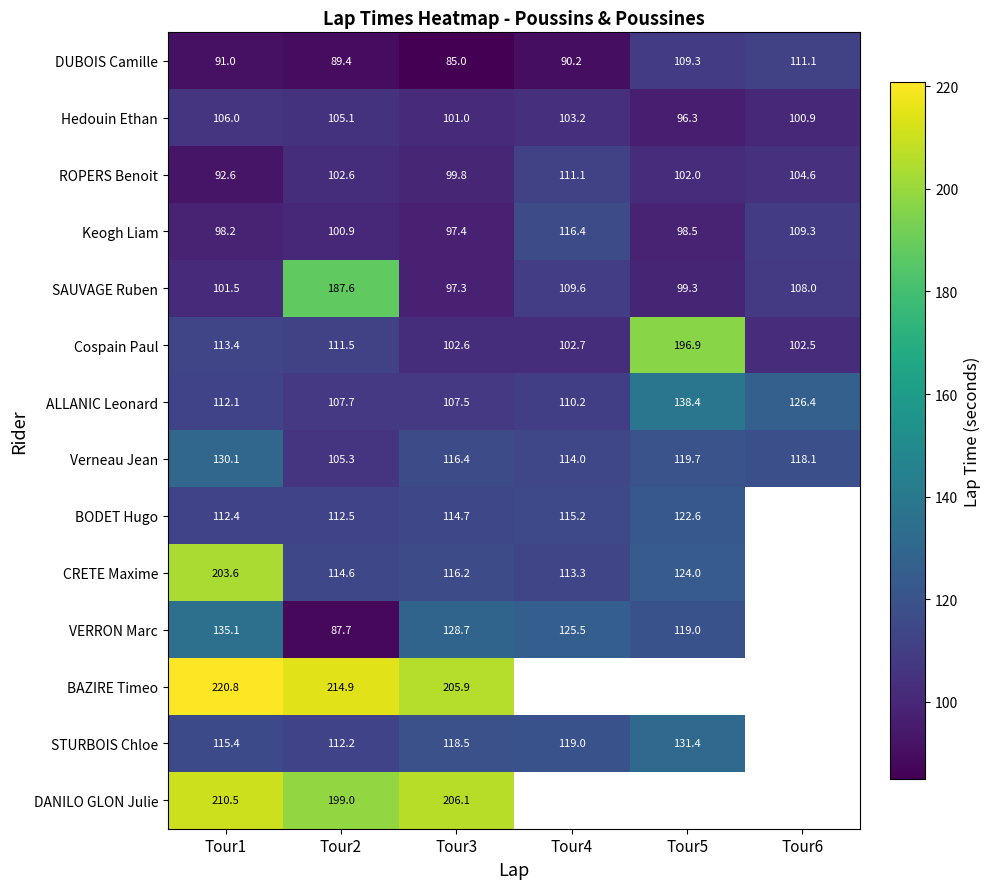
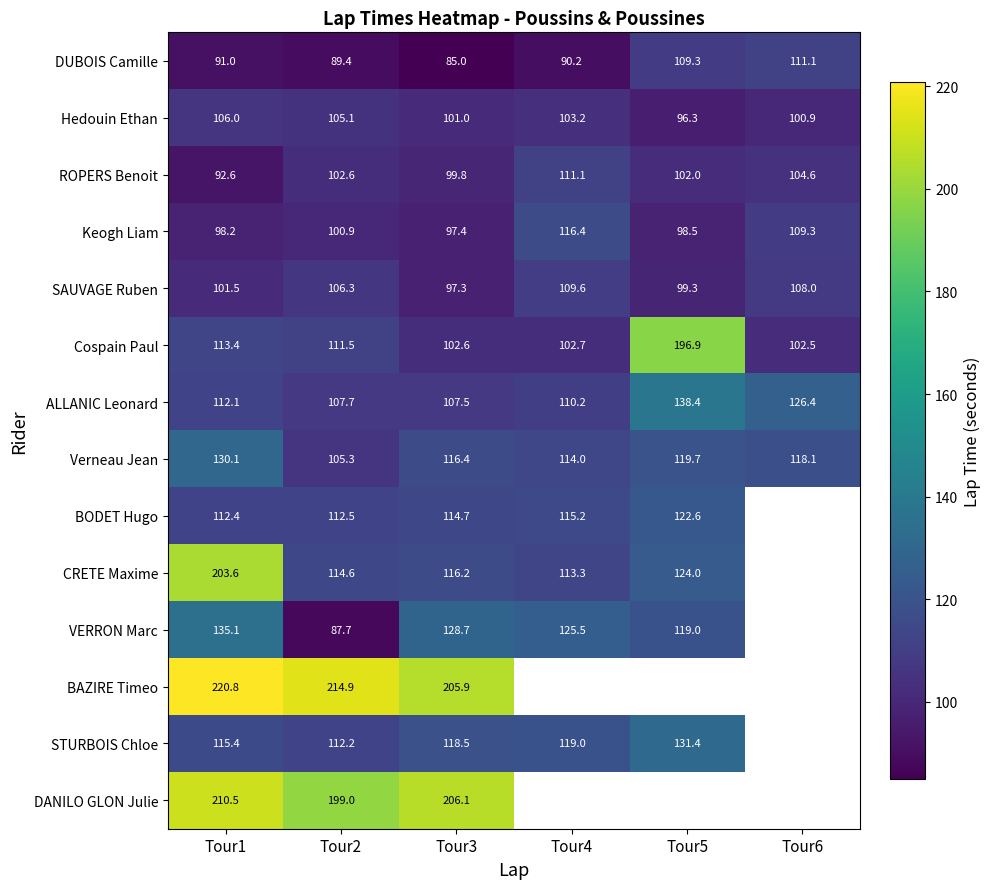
  {
    "DUBOIS Camille": {
      "Tour1": 91.0,
      "Tour2": 89.4,
      "Tour3": 85.0,
      "Tour4": 90.2,
      "Tour5": 109.3,
      "Tour6": 111.1
    },
    "Hedouin Ethan": {
      "Tour1": 106.0,
      "Tour2": 105.1,
      "Tour3": 101.0,
      "Tour4": 103.2,
      "Tour5": 96.3,
      "Tour6": 100.9
    },
    "ROPERS Benoit": {
      "Tour1": 92.6,
      "Tour2": 102.6,
      "Tour3": 99.8,
      "Tour4": 111.1,
      "Tour5": 102.0,
      "Tour6": 104.6
    },
    "Keogh Liam": {
      "Tour1": 98.2,
      "Tour2": 100.9,
      "Tour3": 97.4,
      "Tour4": 116.4,
      "Tour5": 98.5,
      "Tour6": 109.3
    },
    "SAUVAGE Ruben": {
      "Tour1": 101.5,
-     "Tour2": 187.6,
+     "Tour2": 106.3,
      "Tour3": 97.3,
      "Tour4": 109.6,
      "Tour5": 99.3,
      "Tour6": 108.0
    },
    "Cospain Paul": {
      "Tour1": 113.4,
      "Tour2": 111.5,
      "Tour3": 102.6,
      "Tour4": 102.7,
      "Tour5": 196.9,
      "Tour6": 102.5
    },
    "ALLANIC Leonard": {
      "Tour1": 112.1,
      "Tour2": 107.7,
      "Tour3": 107.5,
      "Tour4": 110.2,
      "Tour5": 138.4,
      "Tour6": 126.4
    },
    "Verneau Jean": {
      "Tour1": 130.1,
      "Tour2": 105.3,
      "Tour3": 116.4,
      "Tour4": 114.0,
      "Tour5": 119.7,
      "Tour6": 118.1
    },
    "BODET Hugo": {
      "Tour1": 112.4,
      "Tour2": 112.5,
      "Tour3": 114.7,
      "Tour4": 115.2,
      "Tour5": 122.6
    },
    "CRETE Maxime": {
      "Tour1": 203.6,
      "Tour2": 114.6,
      "Tour3": 116.2,
      "Tour4": 113.3,
      "Tour5": 124.0
    },
    "VERRON Marc": {
      "Tour1": 135.1,
      "Tour2": 87.7,
      "Tour3": 128.7,
      "Tour4": 125.5,
      "Tour5": 119.0
    },
    "BAZIRE Timeo": {
      "Tour1": 220.8,
      "Tour2": 214.9,
      "Tour3": 205.9
    },
    "STURBOIS Chloe": {
      "Tour1": 115.4,
      "Tour2": 112.2,
      "Tour3": 118.5,
      "Tour4": 119.0,
      "Tour5": 131.4
    },
    "DANILO GLON Julie": {
      "Tour1": 210.5,
      "Tour2": 199.0,
      "Tour3": 206.1
    }
  }
